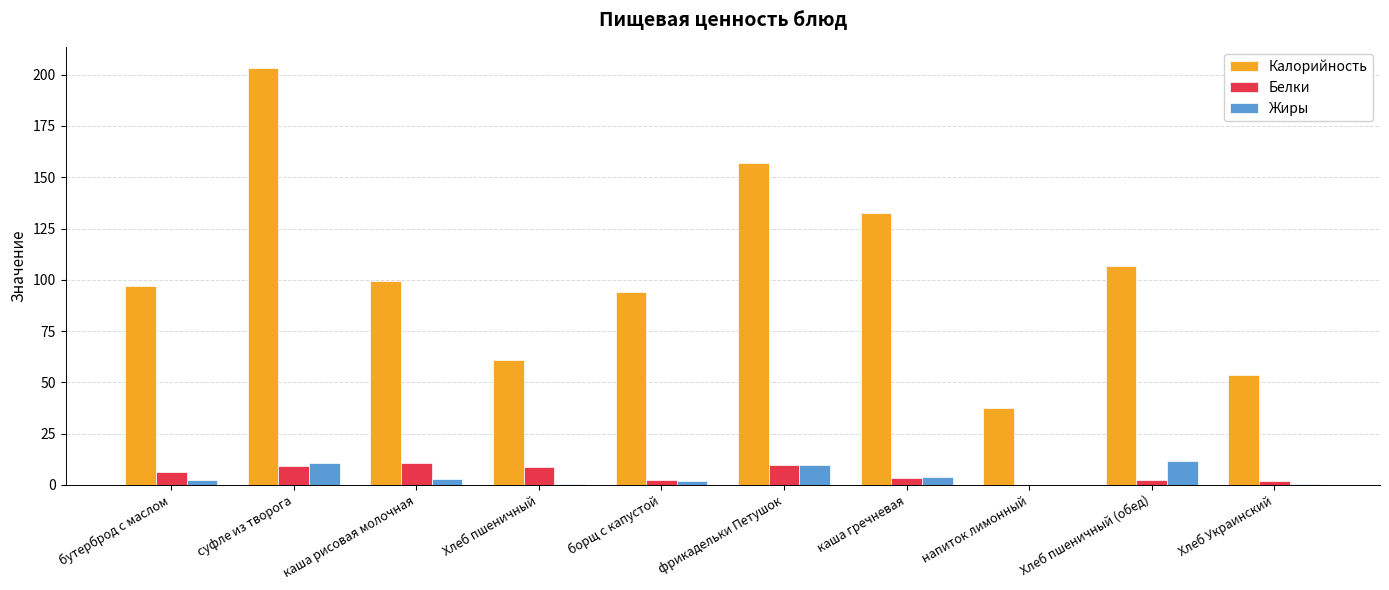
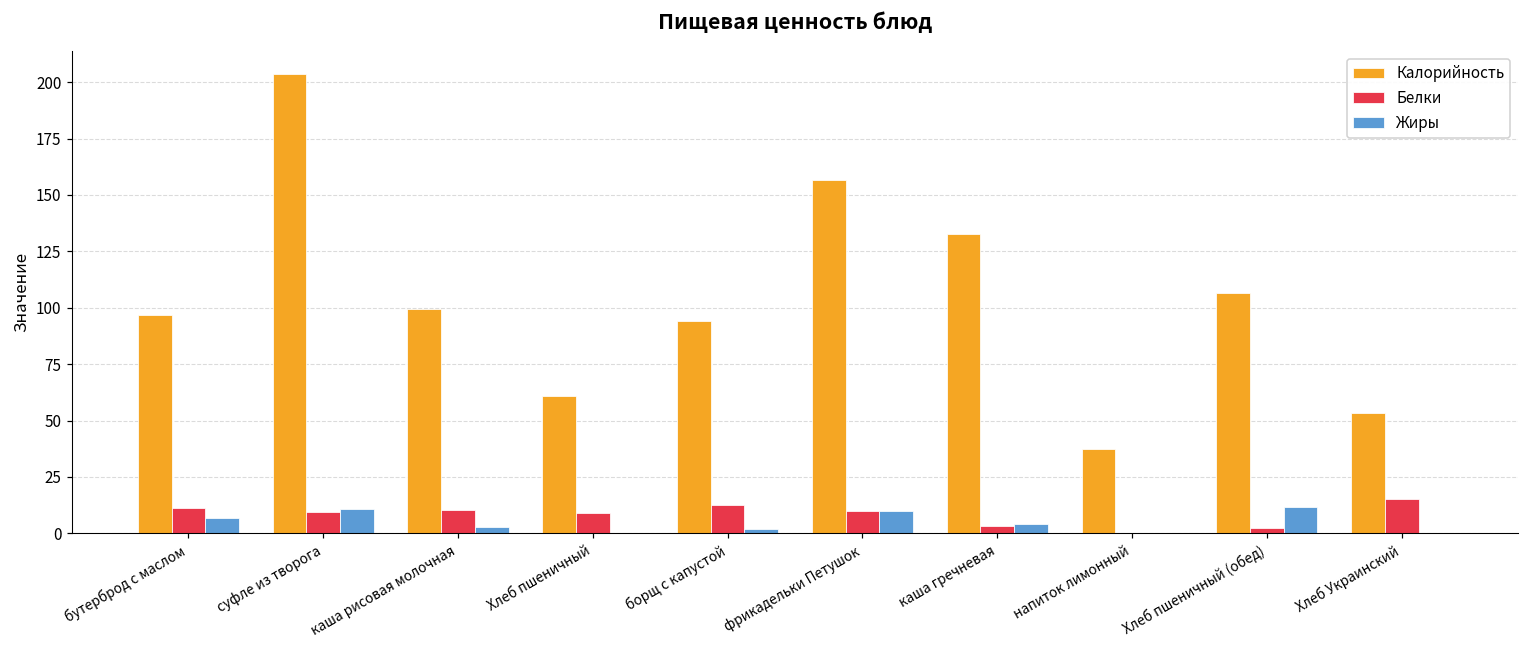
  {
    "Калорийность": {
      "бутерброд с маслом": 97,
      "суфле из творога": 203,
      "каша рисовая молочная": 99,
      "Хлеб пшеничный": 61,
      "борщ с капустой": 94,
      "фрикадельки Петушок": 157,
      "каша гречневая": 133,
      "напиток лимонный": 37,
      "Хлеб пшеничный (обед)": 107,
      "Хлеб Украинский": 54
    },
    "Белки": {
-     "бутерброд с маслом": 6,
+     "бутерброд с маслом": 11,
      "суфле из творога": 9,
      "каша рисовая молочная": 11,
      "Хлеб пшеничный": 9,
-     "борщ с капустой": 2,
+     "борщ с капустой": 12,
      "фрикадельки Петушок": 10,
      "каша гречневая": 3,
      "напиток лимонный": 0,
      "Хлеб пшеничный (обед)": 2,
-     "Хлеб Украинский": 2
+     "Хлеб Украинский": 15
    },
    "Жиры": {
-     "бутерброд с маслом": 2,
+     "бутерброд с маслом": 7,
      "суфле из творога": 11,
      "каша рисовая молочная": 3,
      "борщ с капустой": 2,
      "фрикадельки Петушок": 10,
      "каша гречневая": 4,
      "напиток лимонный": 0,
      "Хлеб пшеничный (обед)": 12
    }
  }
